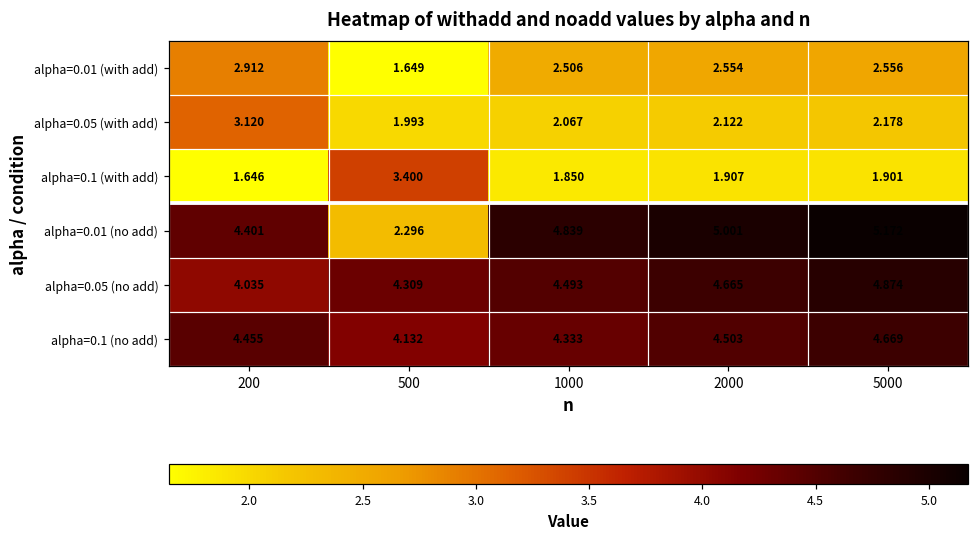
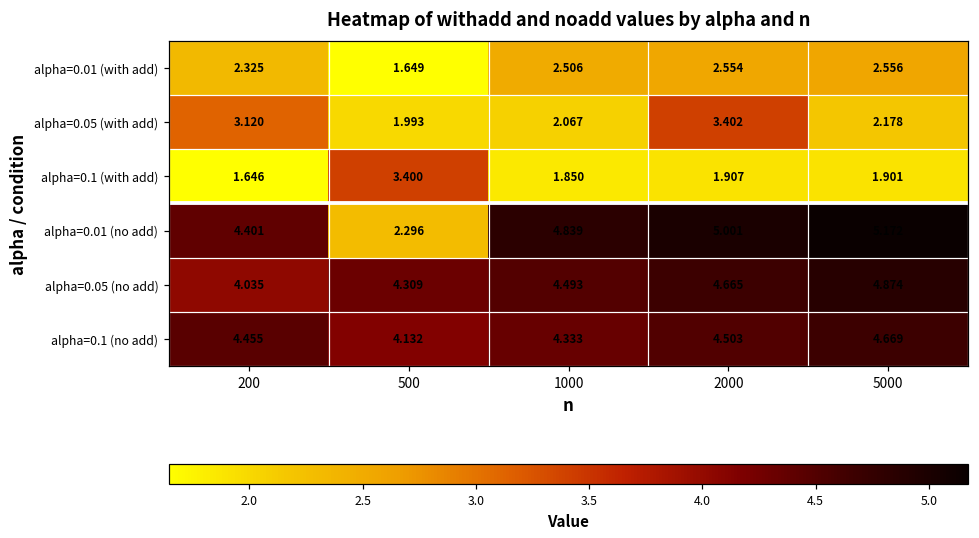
  {
    "alpha=0.01 (with add)": {
-     "200": 2.912,
+     "200": 2.325,
      "500": 1.649,
      "1000": 2.506,
      "2000": 2.554,
      "5000": 2.556
    },
    "alpha=0.05 (with add)": {
      "200": 3.120,
      "500": 1.993,
      "1000": 2.067,
-     "2000": 2.122,
+     "2000": 3.402,
      "5000": 2.178
    },
    "alpha=0.1 (with add)": {
      "200": 1.646,
      "500": 3.400,
      "1000": 1.850,
      "2000": 1.907,
      "5000": 1.901
    },
    "alpha=0.01 (no add)": {
      "200": 4.401,
      "500": 2.296
    },
    "alpha=0.05 (no add)": {
      "200": 4.035,
      "500": 4.309,
      "1000": 4.493,
      "2000": 4.665
    },
    "alpha=0.1 (no add)": {
      "200": 4.455,
      "500": 4.132,
      "1000": 4.333,
      "2000": 4.503,
      "5000": 4.669
    }
  }
